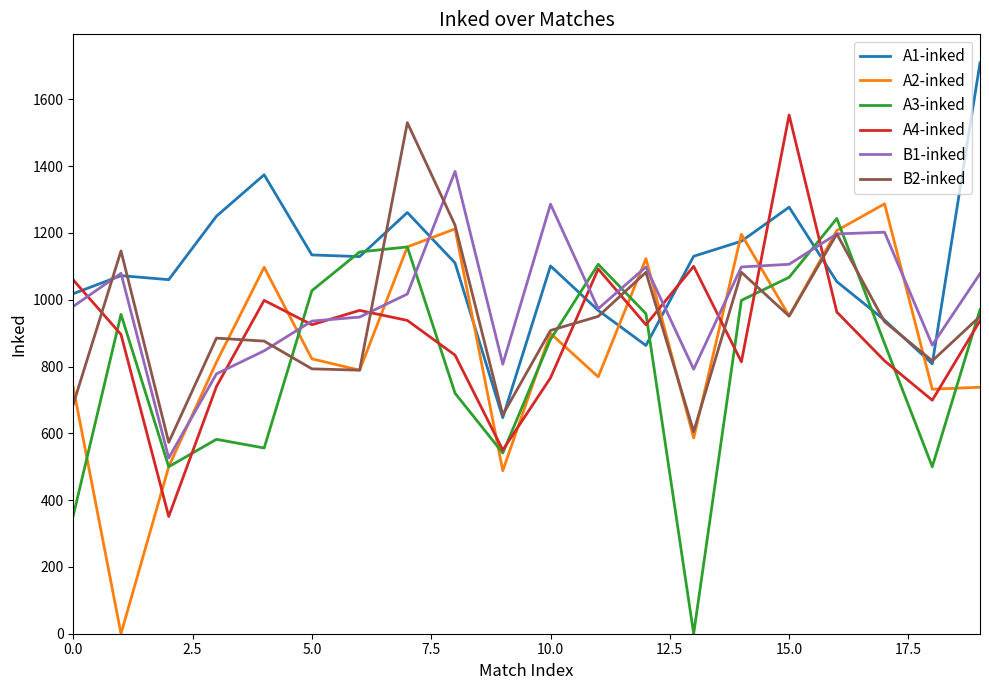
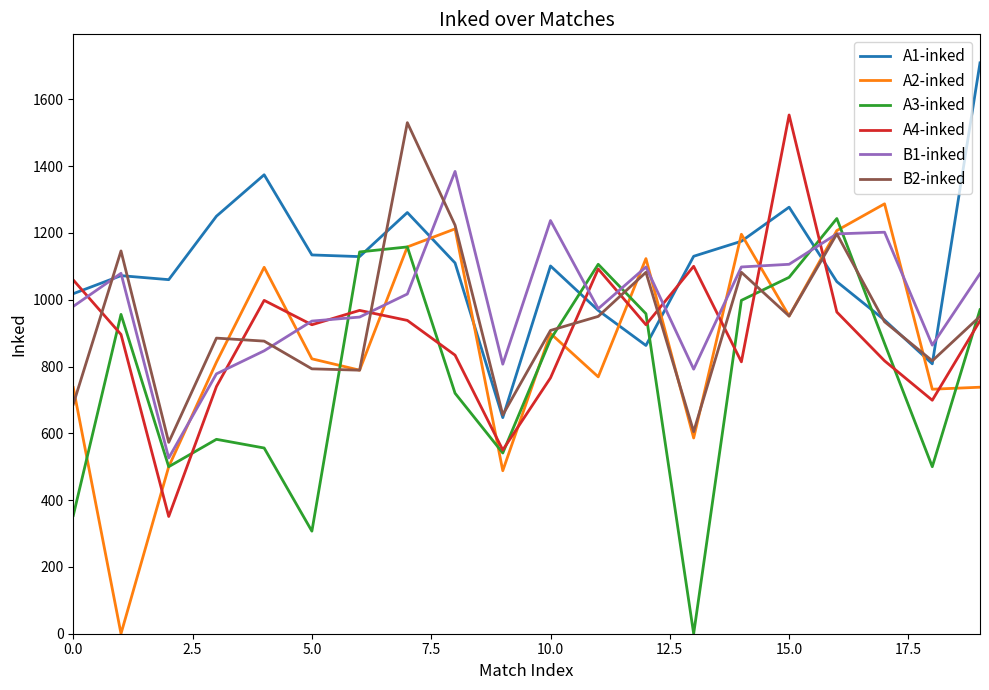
  {
    "A1-inked": {
      "0.0": 1020,
      "5.0": 1130,
      "10.0": 1100,
      "15.0": 1280
    },
    "A2-inked": {
      "0.0": 740,
      "5.0": 820,
      "10.0": 900
    },
    "A3-inked": {
      "0.0": 350,
-     "5.0": 1030,
+     "5.0": 310,
      "10.0": 880,
      "15.0": 1070
    },
    "A4-inked": {
      "0.0": 1060,
      "5.0": 930,
      "10.0": 770,
      "15.0": 1550
    },
    "B1-inked": {
      "0.0": 980,
      "5.0": 940,
-     "10.0": 1290,
+     "10.0": 1240,
      "15.0": 1110
    },
    "B2-inked": {
      "0.0": 690,
      "5.0": 790,
      "10.0": 910
    }
  }
